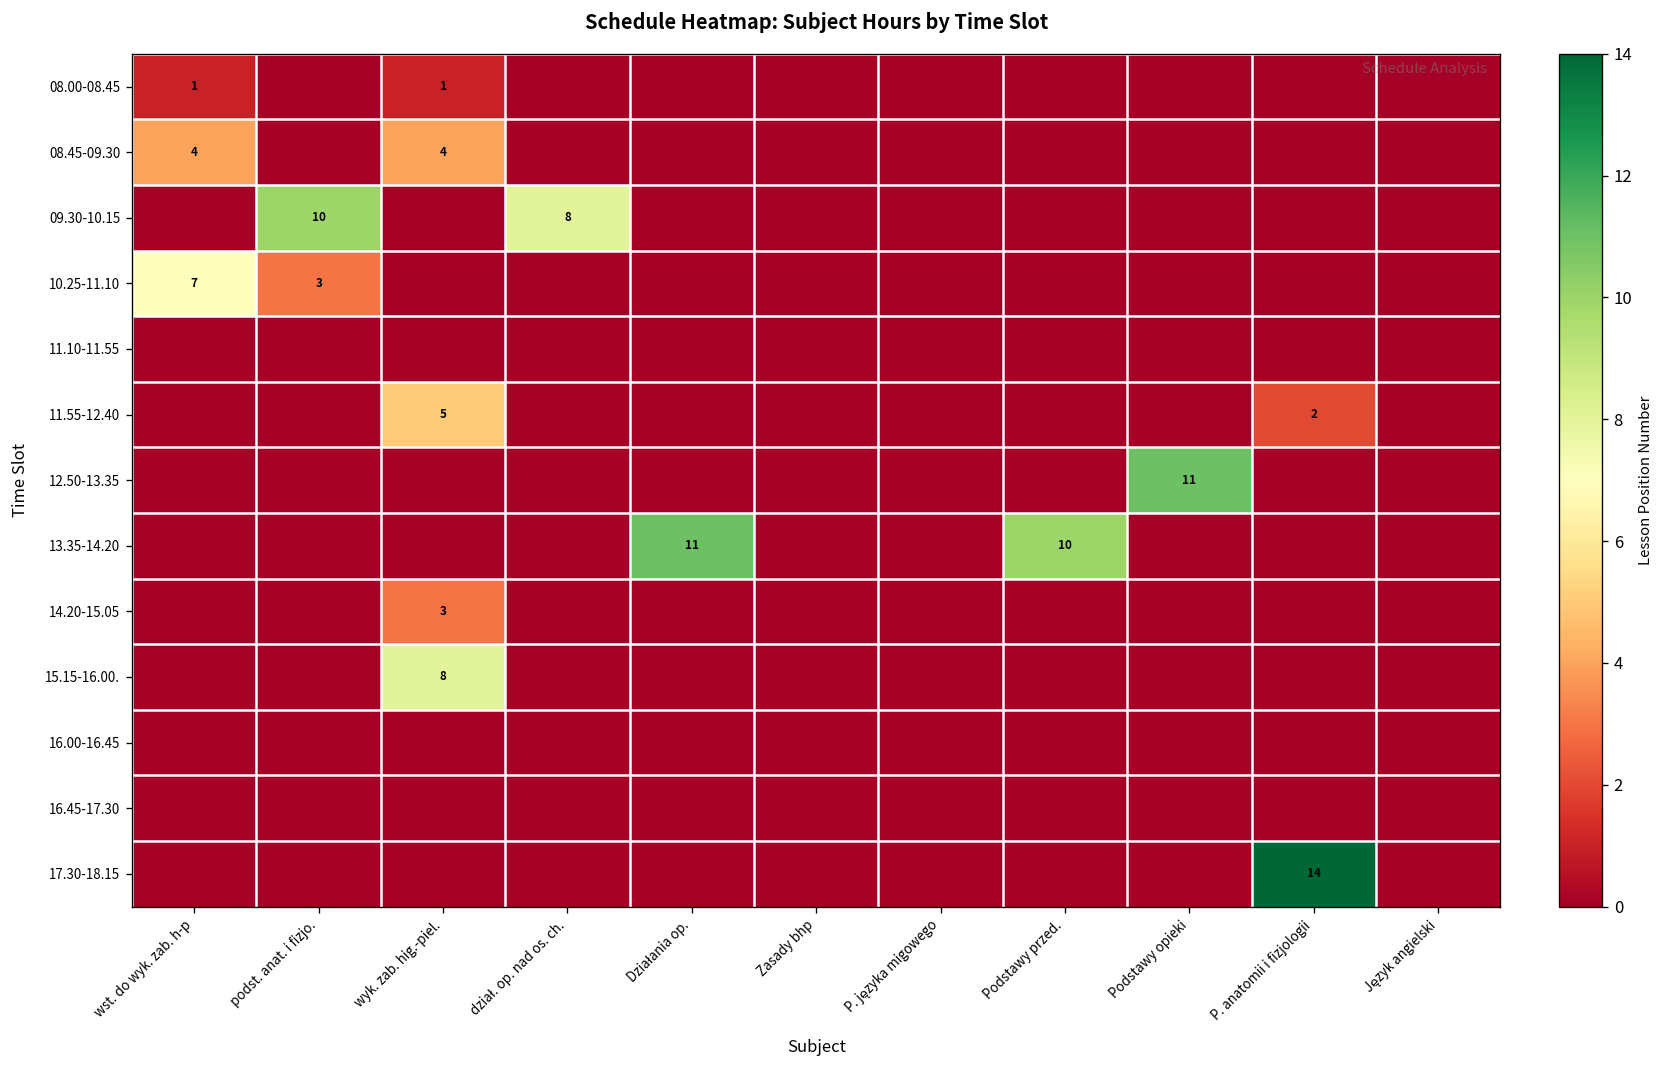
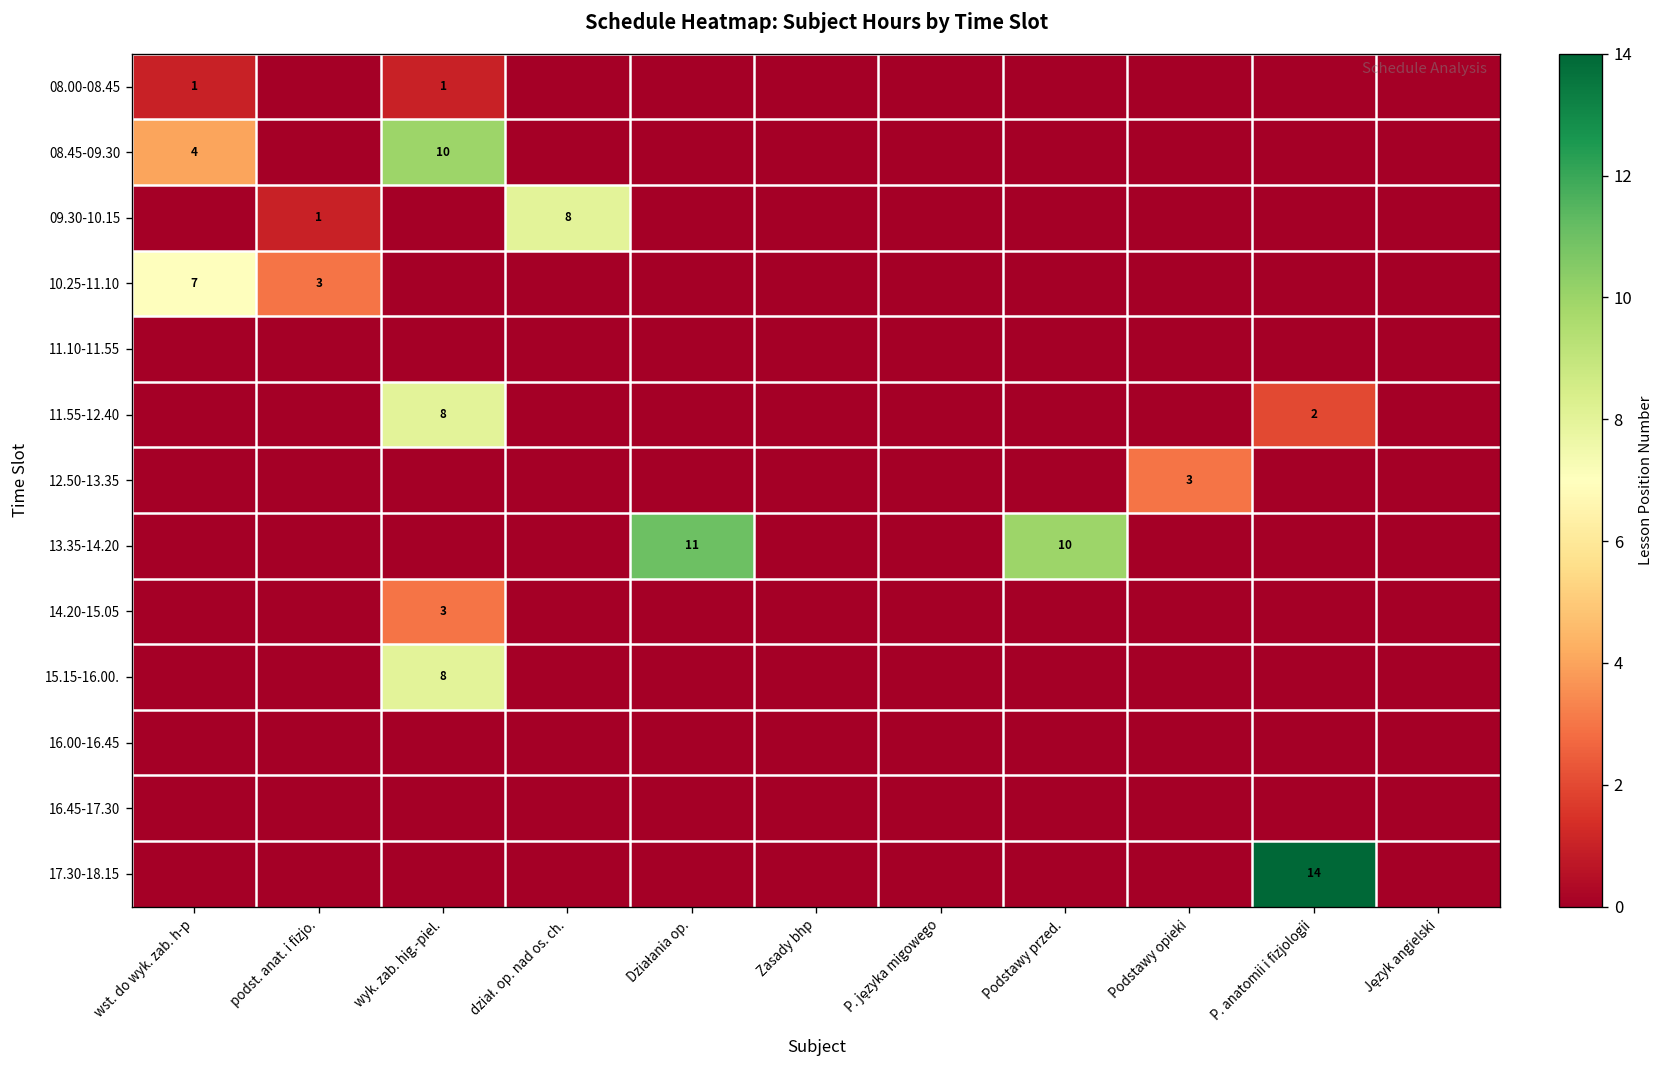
  {
    "08.00-08.45": {
      "wst. do wyk. zab. h-p": 1,
      "wyk. zab. hig.-piel.": 1
    },
    "08.45-09.30": {
      "wst. do wyk. zab. h-p": 4,
-     "wyk. zab. hig.-piel.": 4
+     "wyk. zab. hig.-piel.": 10
    },
    "09.30-10.15": {
-     "podst. anat. i fizjo.": 10,
+     "podst. anat. i fizjo.": 1,
      "dział. op. nad os. ch.": 8
    },
    "10.25-11.10": {
      "wst. do wyk. zab. h-p": 7,
      "podst. anat. i fizjo.": 3
    },
    "11.55-12.40": {
-     "wyk. zab. hig.-piel.": 5,
+     "wyk. zab. hig.-piel.": 8,
      "P. anatomii i fizjologii": 2
    },
    "12.50-13.35": {
-     "Podstawy opieki": 11
+     "Podstawy opieki": 3
    },
    "13.35-14.20": {
      "Działania op.": 11,
      "Podstawy przed.": 10
    },
    "14.20-15.05": {
      "wyk. zab. hig.-piel.": 3
    },
    "15.15-16.00.": {
      "wyk. zab. hig.-piel.": 8
    },
    "17.30-18.15": {
      "P. anatomii i fizjologii": 14
    }
  }
